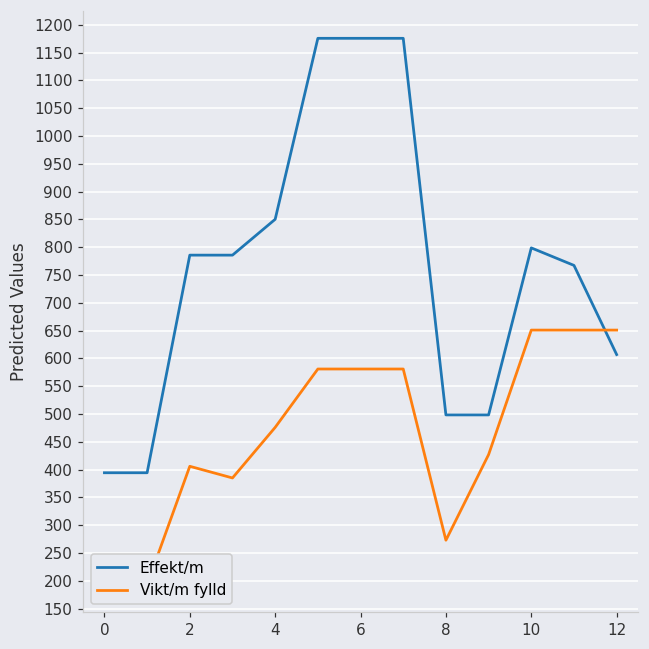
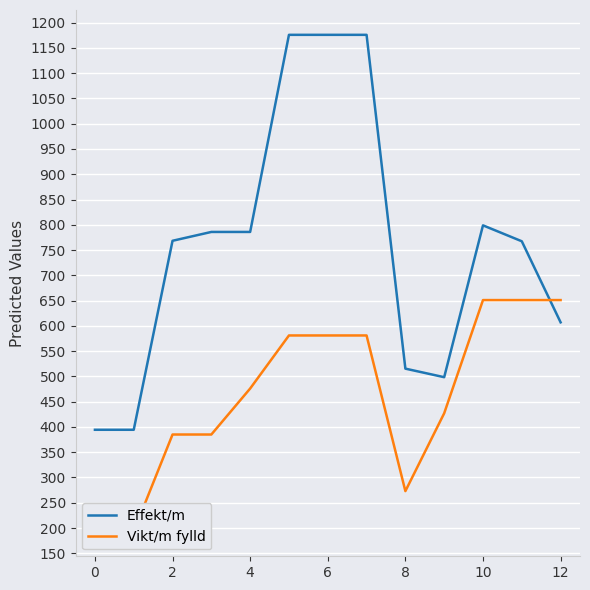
  {
    "Effekt/m": {
      "0": 390,
-     "2": 790,
-     "4": 850,
+     "2": 770,
+     "4": 790,
      "6": 1180,
-     "8": 500,
+     "8": 520,
      "10": 800,
      "12": 610
    },
    "Vikt/m fylld": {
-     "2": 410,
+     "2": 390,
      "4": 480,
      "6": 580,
      "8": 270,
      "10": 650,
      "12": 650
    }
  }
